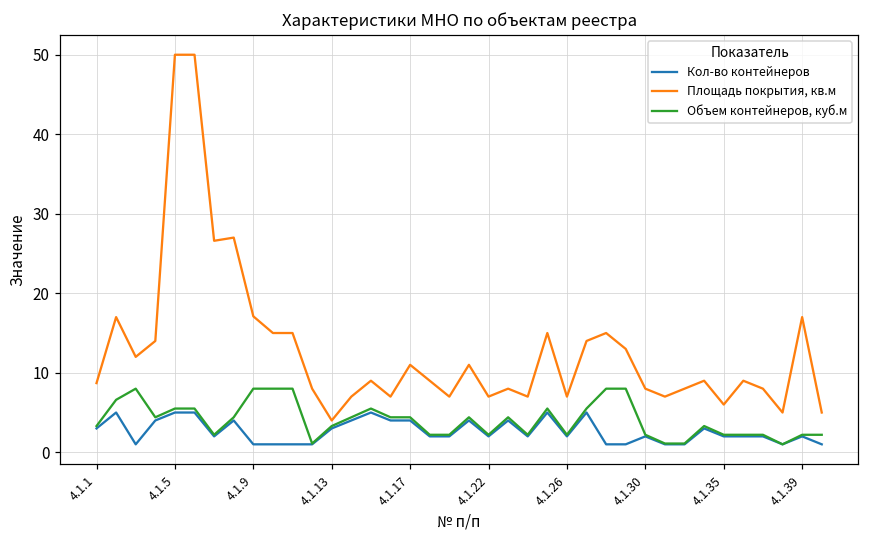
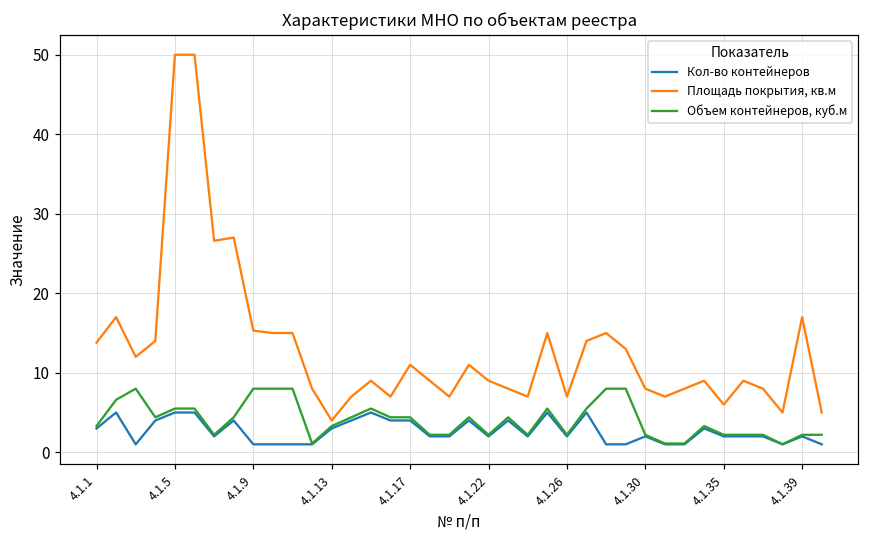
  {
    "Кол-во контейнеров": {
      "4.1.5": 5,
      "4.1.9": 1,
      "4.1.17": 4
    },
    "Площадь покрытия, кв.м": {
-     "4.1.1": 9,
+     "4.1.1": 14,
      "4.1.5": 50,
-     "4.1.9": 17,
+     "4.1.9": 15,
      "4.1.13": 4,
      "4.1.17": 11,
-     "4.1.22": 7,
+     "4.1.22": 9,
      "4.1.26": 7,
      "4.1.30": 8,
      "4.1.35": 6,
      "4.1.39": 17
    },
    "Объем контейнеров, куб.м": {
      "4.1.5": 6,
      "4.1.9": 8,
      "4.1.17": 4
    }
  }
